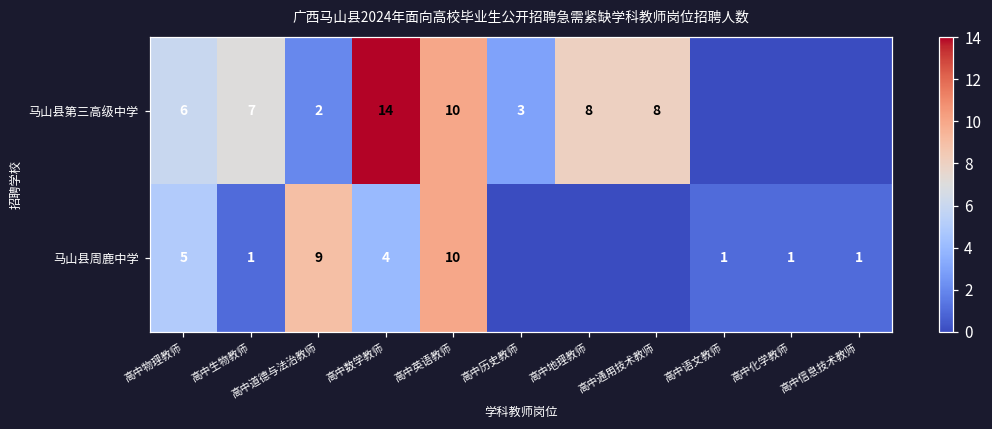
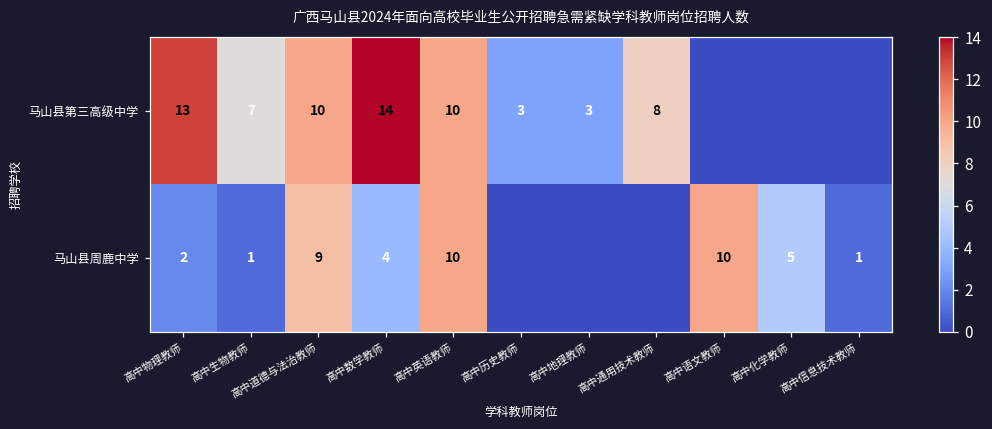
  {
    "马山县第三高级中学": {
-     "高中物理教师": 6,
-     "高中道德与法治教师": 2,
+     "高中物理教师": 13,
+     "高中道德与法治教师": 10,
      "高中数学教师": 14,
      "高中英语教师": 10,
      "高中历史教师": 3,
-     "高中地理教师": 8,
+     "高中地理教师": 3,
      "高中通用技术教师": 8
    },
    "马山县周鹿中学": {
-     "高中物理教师": 5,
+     "高中物理教师": 2,
      "高中生物教师": 1,
      "高中道德与法治教师": 9,
      "高中数学教师": 4,
      "高中英语教师": 10,
-     "高中语文教师": 1,
-     "高中化学教师": 1,
+     "高中语文教师": 10,
+     "高中化学教师": 5,
      "高中信息技术教师": 1
    }
  }
